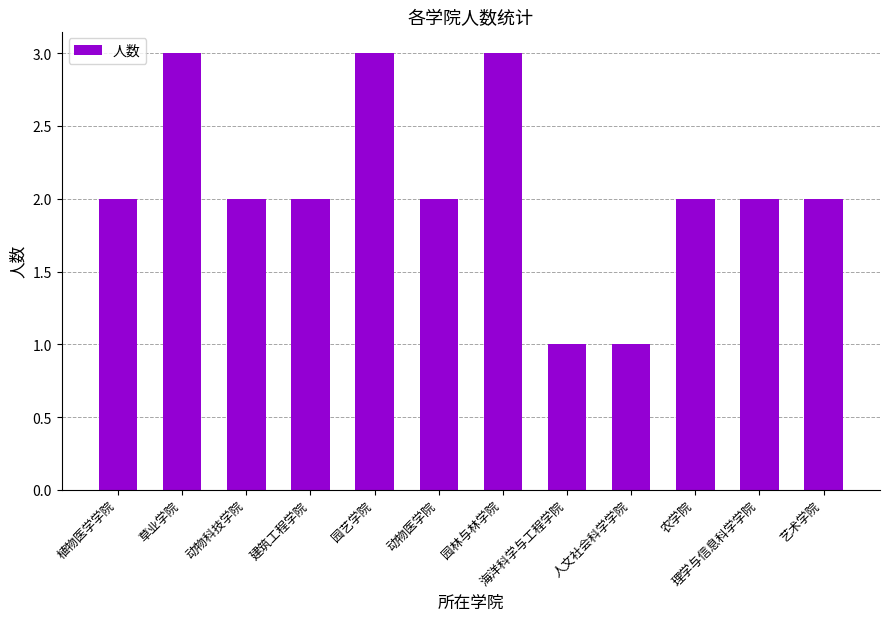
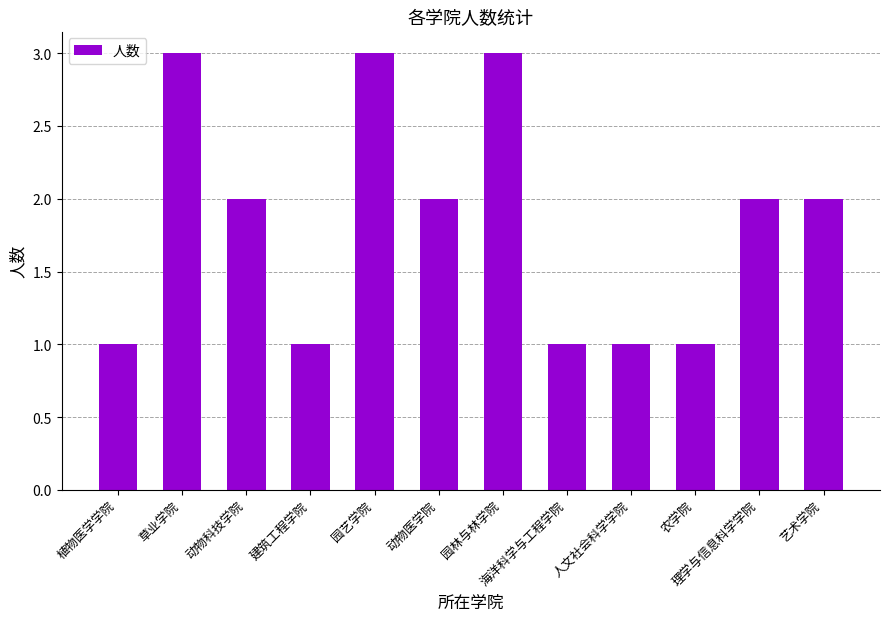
  {
-   "植物医学学院": 2,
+   "植物医学学院": 1,
    "草业学院": 3,
    "动物科技学院": 2,
-   "建筑工程学院": 2,
+   "建筑工程学院": 1,
    "园艺学院": 3,
    "动物医学院": 2,
    "园林与林学院": 3,
    "海洋科学与工程学院": 1,
    "人文社会科学学院": 1,
-   "农学院": 2,
+   "农学院": 1,
    "理学与信息科学学院": 2,
    "艺术学院": 2
  }
